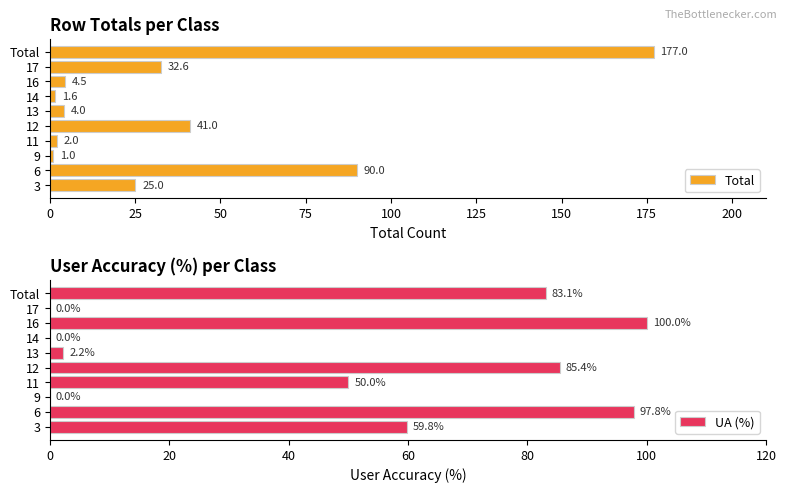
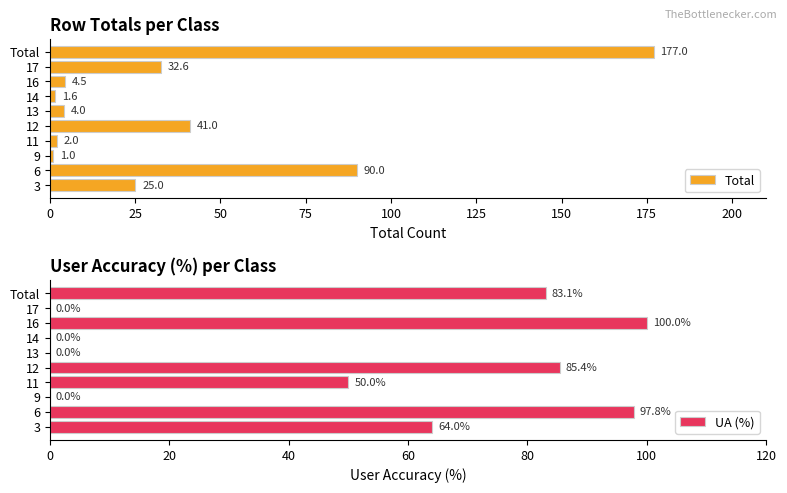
  {
    "Row Totals per Class": {
      "Total": "177.0",
      "17": "32.6",
      "16": "4.5",
      "14": "1.6",
      "13": "4.0",
      "12": "41.0",
      "11": "2.0",
      "9": "1.0",
      "6": "90.0",
      "3": "25.0"
    },
    "User Accuracy (%) per Class": {
      "Total": "83.1%",
      "17": "0.0%",
      "16": "100.0%",
      "14": "0.0%",
-     "13": "2.2%",
+     "13": "0.0%",
      "12": "85.4%",
      "11": "50.0%",
      "9": "0.0%",
      "6": "97.8%",
-     "3": "59.8%"
+     "3": "64.0%"
    }
  }
